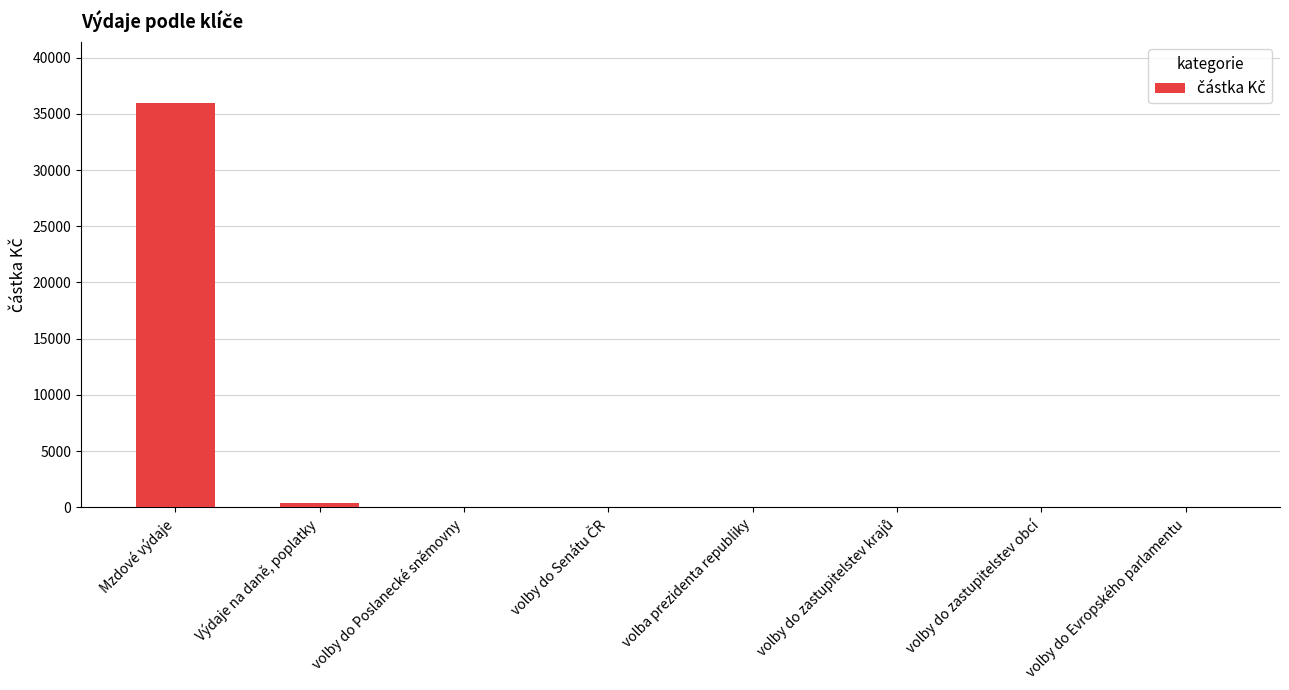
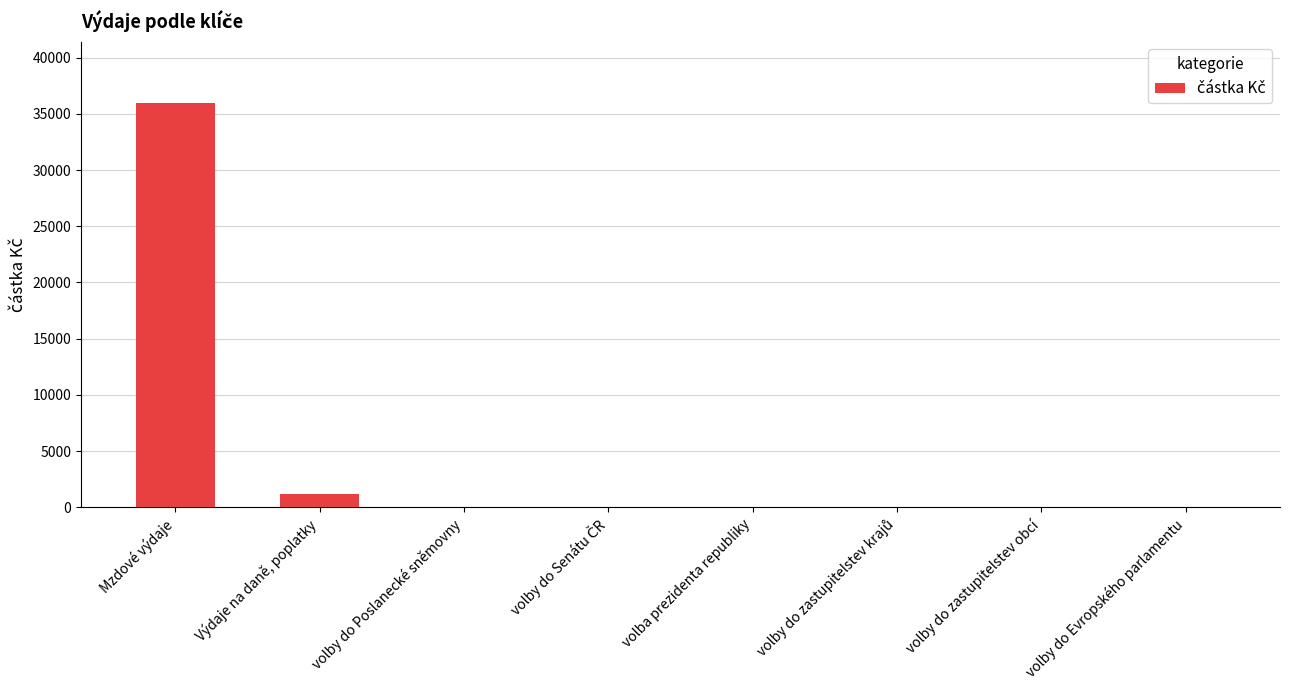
  {
    "Mzdové výdaje": 36000,
-   "Výdaje na daně, poplatky": 400,
+   "Výdaje na daně, poplatky": 1200,
    "volby do Poslanecké sněmovny": 0,
    "volby do Senátu ČR": 0,
    "volba prezidenta republiky": 0,
    "volby do zastupitelstev krajů": 0,
    "volby do zastupitelstev obcí": 0,
    "volby do Evropského parlamentu": 0
  }
